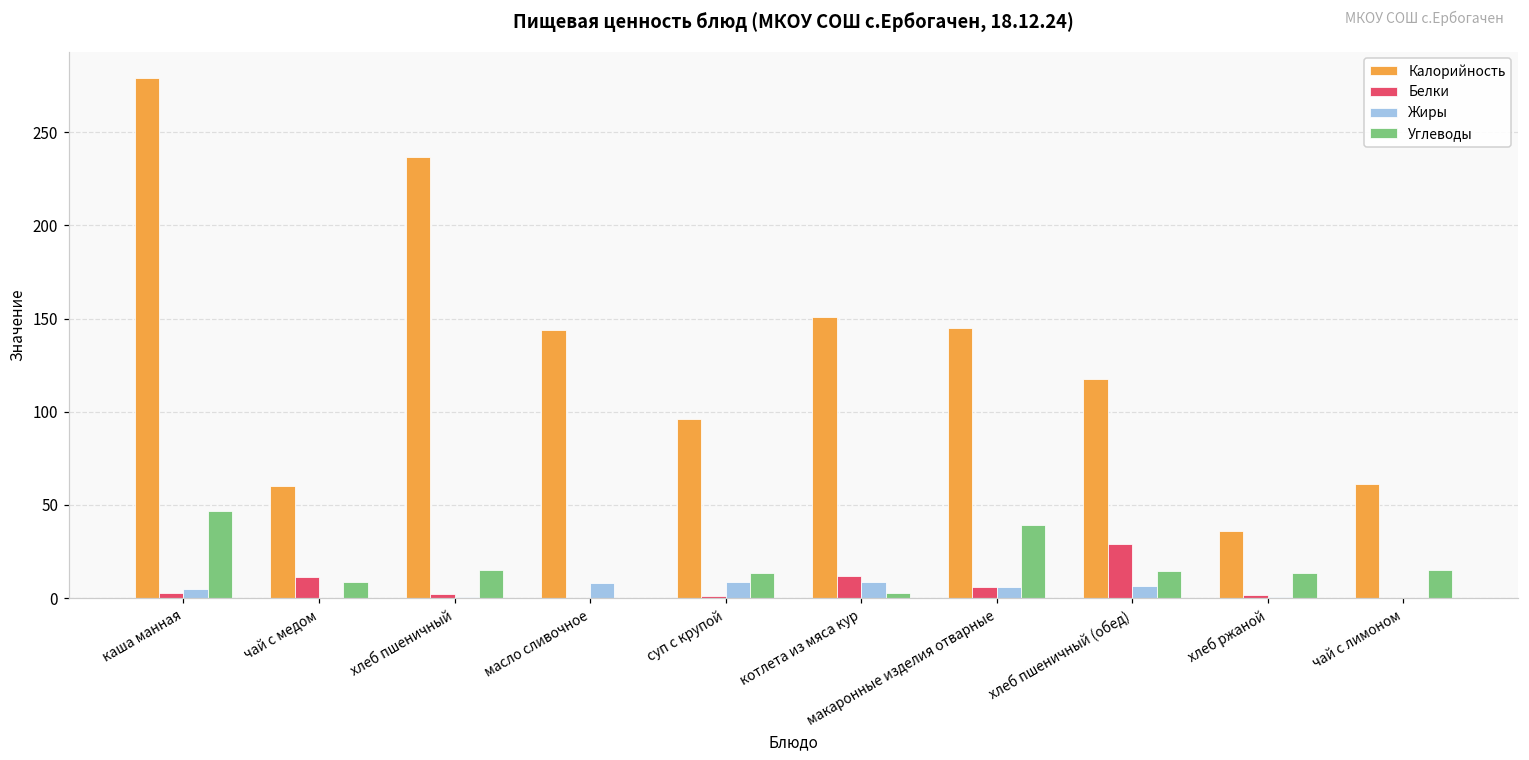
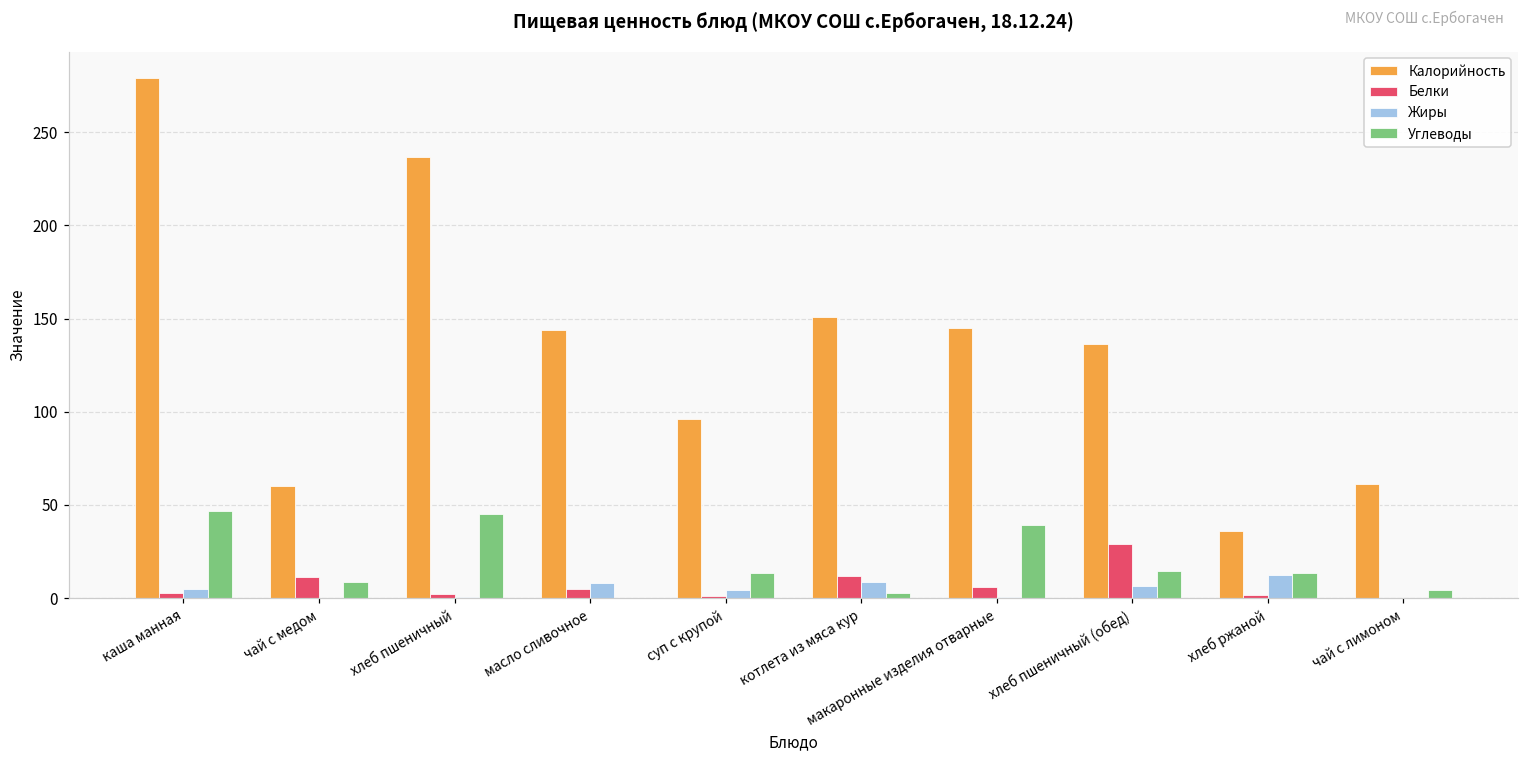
  {
    "Калорийность": {
      "каша манная": 279,
      "чай с медом": 60,
      "хлеб пшеничный": 237,
      "масло сливочное": 144,
      "суп с крупой": 96,
      "котлета из мяса кур": 151,
      "макаронные изделия отварные": 145,
-     "хлеб пшеничный (обед)": 118,
+     "хлеб пшеничный (обед)": 136,
      "хлеб ржаной": 36,
      "чай с лимоном": 61
    },
    "Белки": {
      "каша манная": 3,
      "чай с медом": 12,
      "хлеб пшеничный": 2,
-     "масло сливочное": 0,
+     "масло сливочное": 5,
      "котлета из мяса кур": 12,
      "макаронные изделия отварные": 6,
      "хлеб пшеничный (обед)": 29
    },
    "Жиры": {
      "каша манная": 5,
      "чай с медом": 0,
      "масло сливочное": 8,
-     "суп с крупой": 9,
+     "суп с крупой": 4,
      "котлета из мяса кур": 9,
-     "макаронные изделия отварные": 6,
+     "макаронные изделия отварные": 1,
      "хлеб пшеничный (обед)": 6,
-     "хлеб ржаной": 0,
+     "хлеб ржаной": 12,
      "чай с лимоном": 0
    },
    "Углеводы": {
      "каша манная": 47,
      "чай с медом": 8,
-     "хлеб пшеничный": 15,
+     "хлеб пшеничный": 45,
      "суп с крупой": 14,
      "котлета из мяса кур": 3,
      "макаронные изделия отварные": 39,
      "хлеб пшеничный (обед)": 15,
      "хлеб ржаной": 14,
-     "чай с лимоном": 15
+     "чай с лимоном": 4
    }
  }
